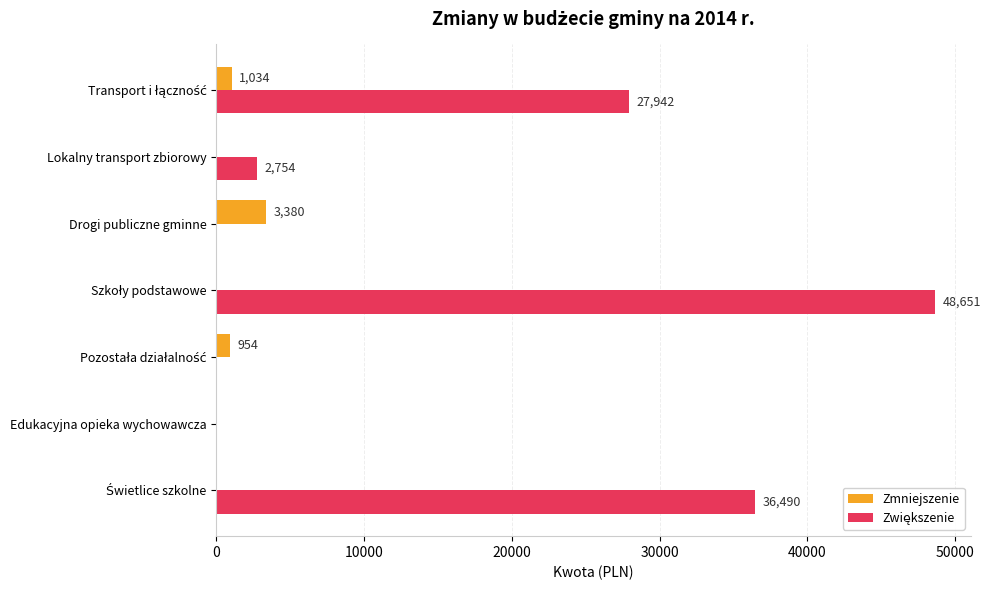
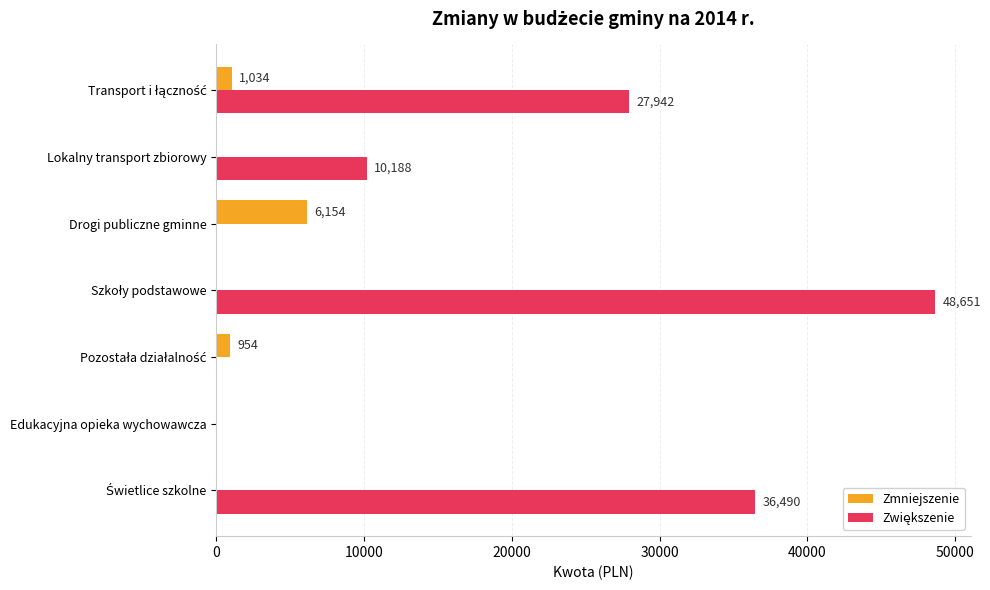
  {
    "Zmniejszenie": {
      "Transport i łączność": "1,034",
-     "Drogi publiczne gminne": "3,380",
+     "Drogi publiczne gminne": "6,154",
      "Pozostała działalność": "954"
    },
    "Zwiększenie": {
      "Transport i łączność": "27,942",
-     "Lokalny transport zbiorowy": "2,754",
+     "Lokalny transport zbiorowy": "10,188",
      "Szkoły podstawowe": "48,651",
      "Świetlice szkolne": "36,490"
    }
  }
